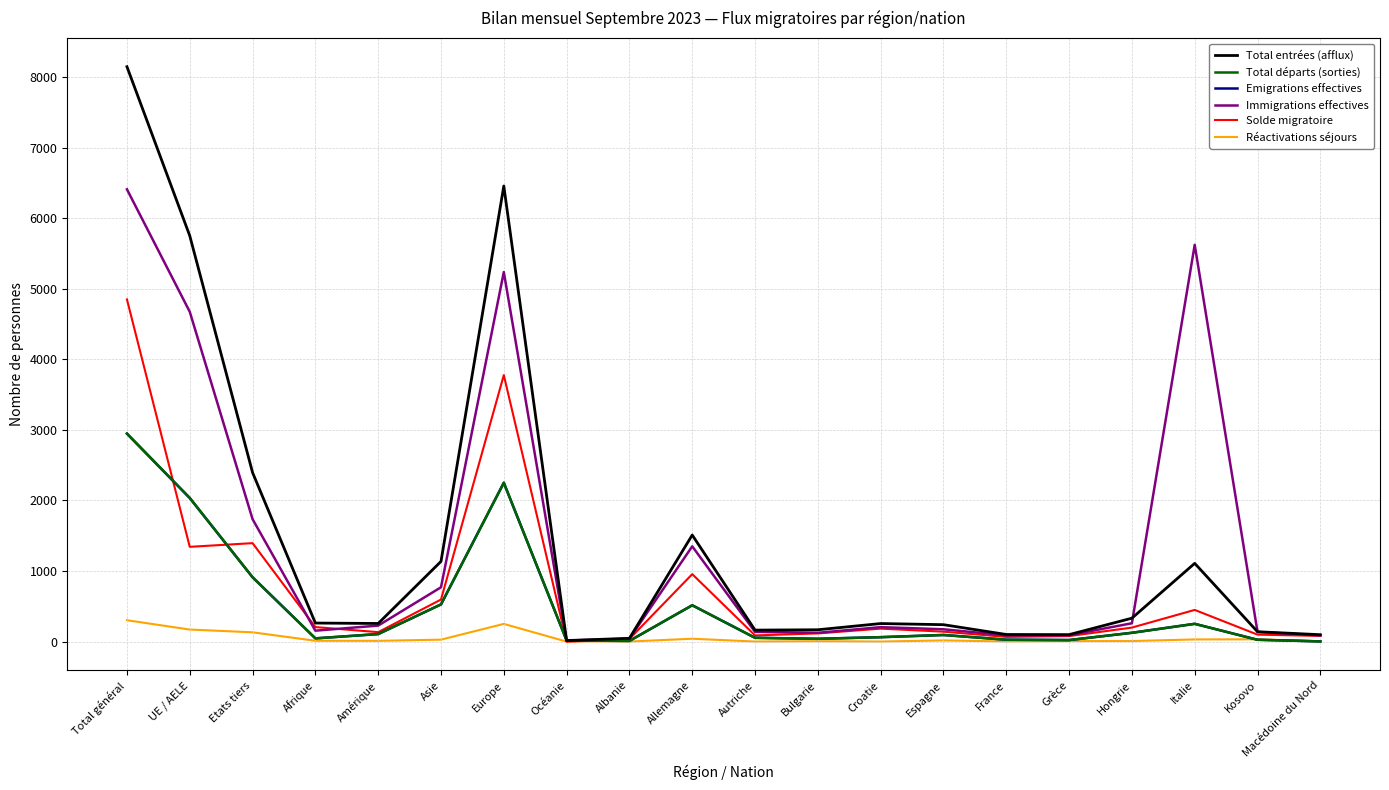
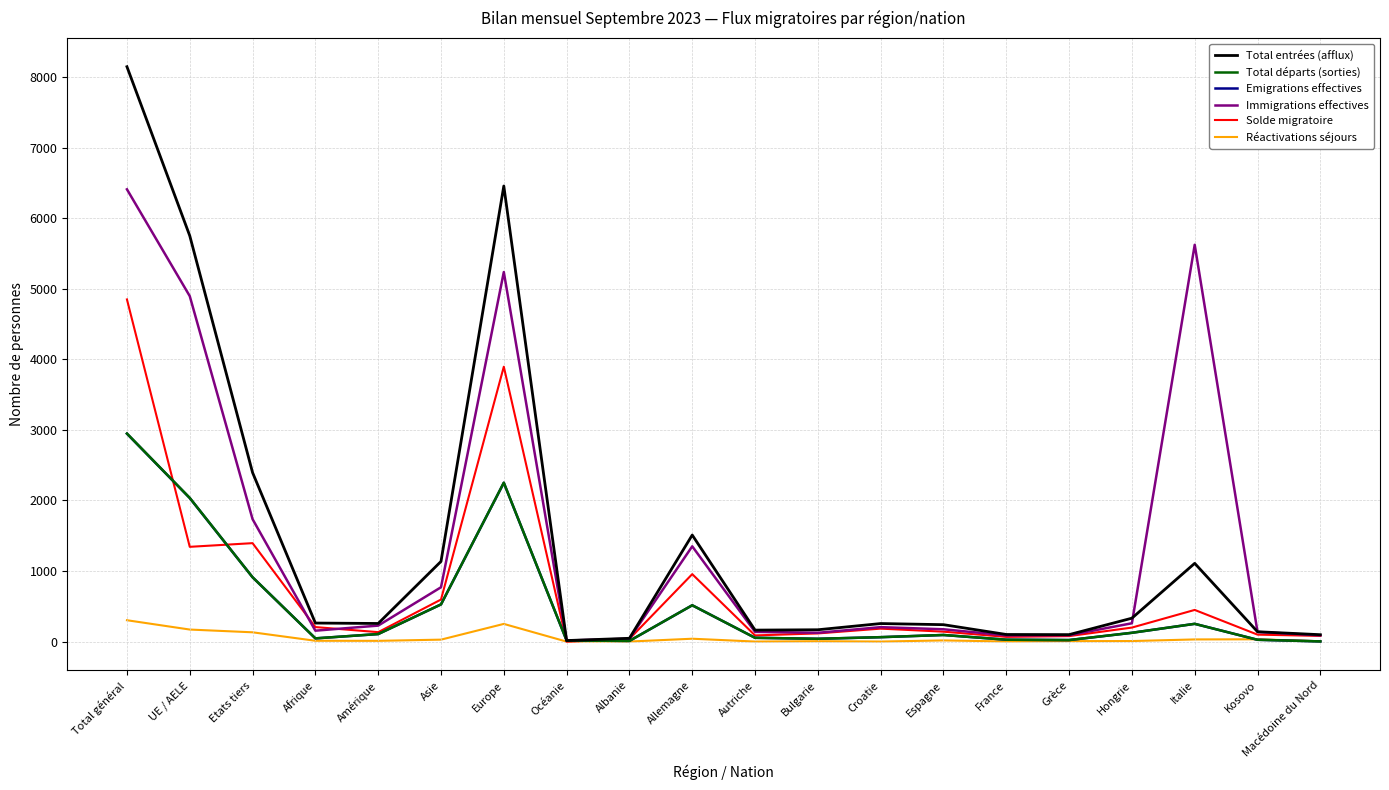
  {
    "Total entrées (afflux)": {
      "Total général": 8100,
      "UE / AELE": 5800,
      "Etats tiers": 2400,
      "Afrique": 300,
      "Asie": 1100,
      "Europe": 6500,
      "Allemagne": 1500,
      "Bulgarie": 200,
      "Croatie": 300,
      "Espagne": 200,
      "Hongrie": 300,
      "Italie": 1100
    },
    "Emigrations effectives": {
      "Total général": 2900,
      "UE / AELE": 2000,
      "Etats tiers": 900,
      "Asie": 500,
      "Europe": 2300,
      "Allemagne": 500,
      "Croatie": 100,
      "Espagne": 100,
      "Hongrie": 100,
      "Italie": 300
    },
    "Immigrations effectives": {
      "Total général": 6400,
-     "UE / AELE": 4700,
+     "UE / AELE": 4900,
      "Etats tiers": 1700,
      "Afrique": 200,
      "Asie": 800,
      "Europe": 5200,
      "Allemagne": 1400,
      "Hongrie": 300,
      "Italie": 5600
    },
    "Solde migratoire": {
      "Total général": 4800,
      "UE / AELE": 1300,
      "Etats tiers": 1400,
      "Afrique": 200,
      "Asie": 600,
-     "Europe": 3800,
+     "Europe": 3900,
      "Allemagne": 1000,
      "Hongrie": 200,
      "Italie": 400,
      "Kosovo": 100
    },
    "Réactivations séjours": {
      "Total général": 300,
      "UE / AELE": 200,
      "Etats tiers": 100,
      "Amérique": 0,
      "Asie": 0,
      "Europe": 300,
      "Allemagne": 0,
      "Autriche": 0,
      "Croatie": 0,
      "Espagne": 0,
      "Hongrie": 0,
      "Italie": 0
    }
  }
